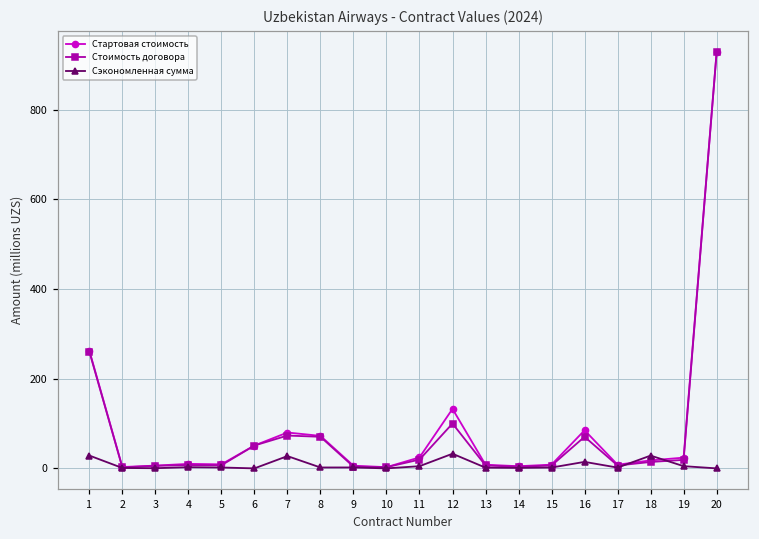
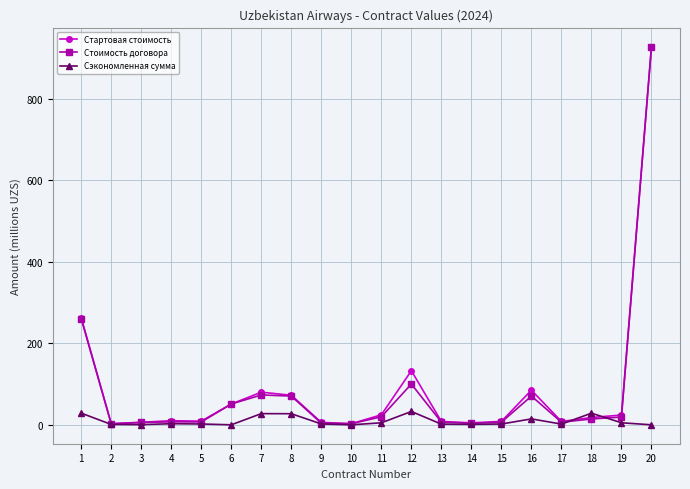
  {
    "Сэкономленная сумма": {
      "1": 30,
      "6": 0,
      "7": 30,
-     "8": 0,
+     "8": 30,
      "11": 0,
      "12": 30,
      "16": 10,
      "18": 30,
      "19": 0,
      "20": 0
    }
  }
